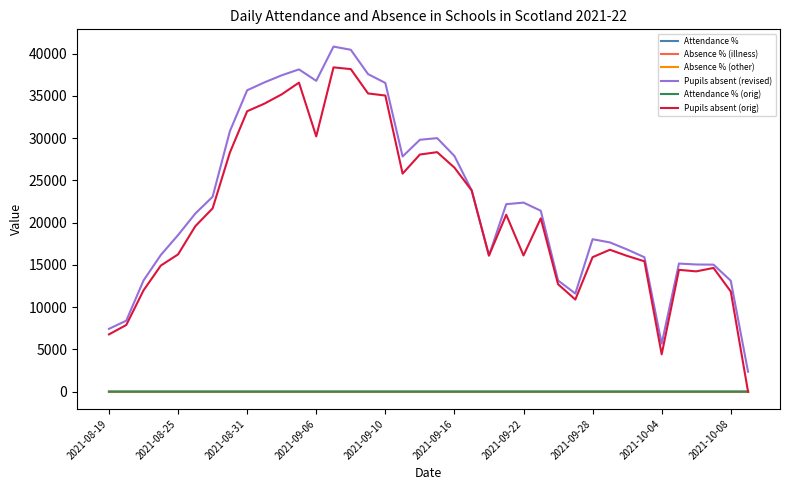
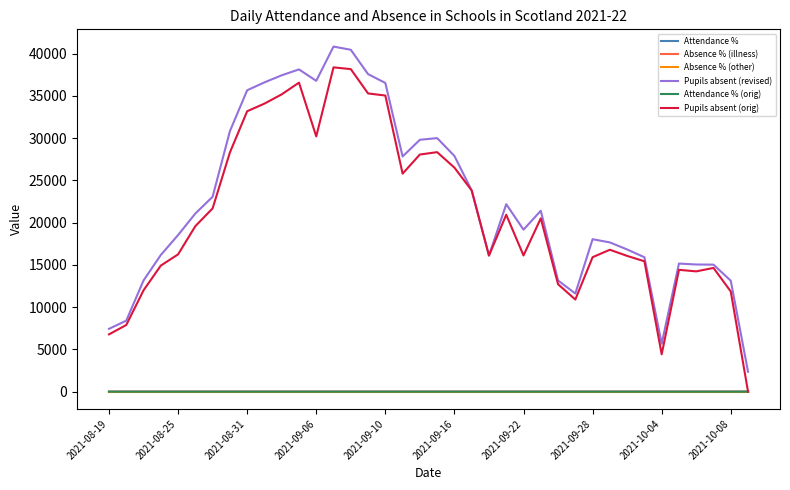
  {
    "Attendance % (orig)": {
      "2021-08-19": 0,
      "2021-08-25": 0,
      "2021-08-31": 0,
      "2021-09-06": 0,
      "2021-09-10": 0,
      "2021-09-16": 0,
      "2021-09-22": 0,
      "2021-09-28": 0,
      "2021-10-04": 0,
      "2021-10-08": 0
    },
    "Pupils absent (revised)": {
      "2021-08-19": 7000,
      "2021-08-25": 19000,
      "2021-08-31": 36000,
      "2021-09-06": 37000,
      "2021-09-10": 37000,
      "2021-09-16": 28000,
-     "2021-09-22": 22000,
+     "2021-09-22": 19000,
      "2021-09-28": 18000,
      "2021-10-04": 6000,
      "2021-10-08": 13000
    },
    "Pupils absent (orig)": {
      "2021-08-19": 7000,
      "2021-08-25": 16000,
      "2021-08-31": 33000,
      "2021-09-06": 30000,
      "2021-09-10": 35000,
      "2021-09-16": 27000,
      "2021-09-22": 16000,
      "2021-09-28": 16000,
      "2021-10-04": 4000,
      "2021-10-08": 12000
    }
  }
